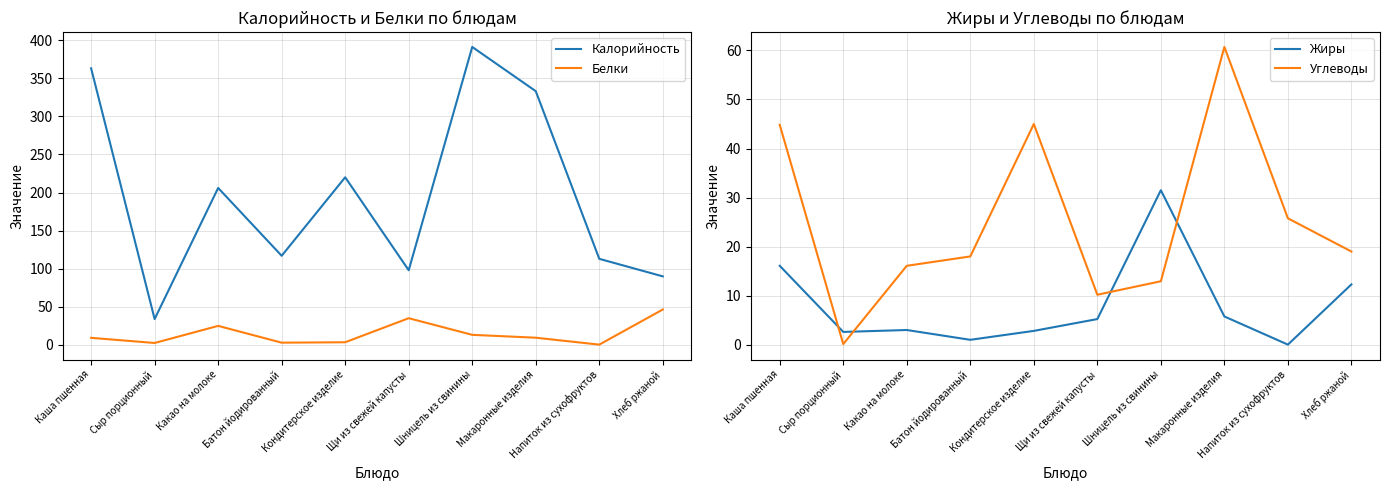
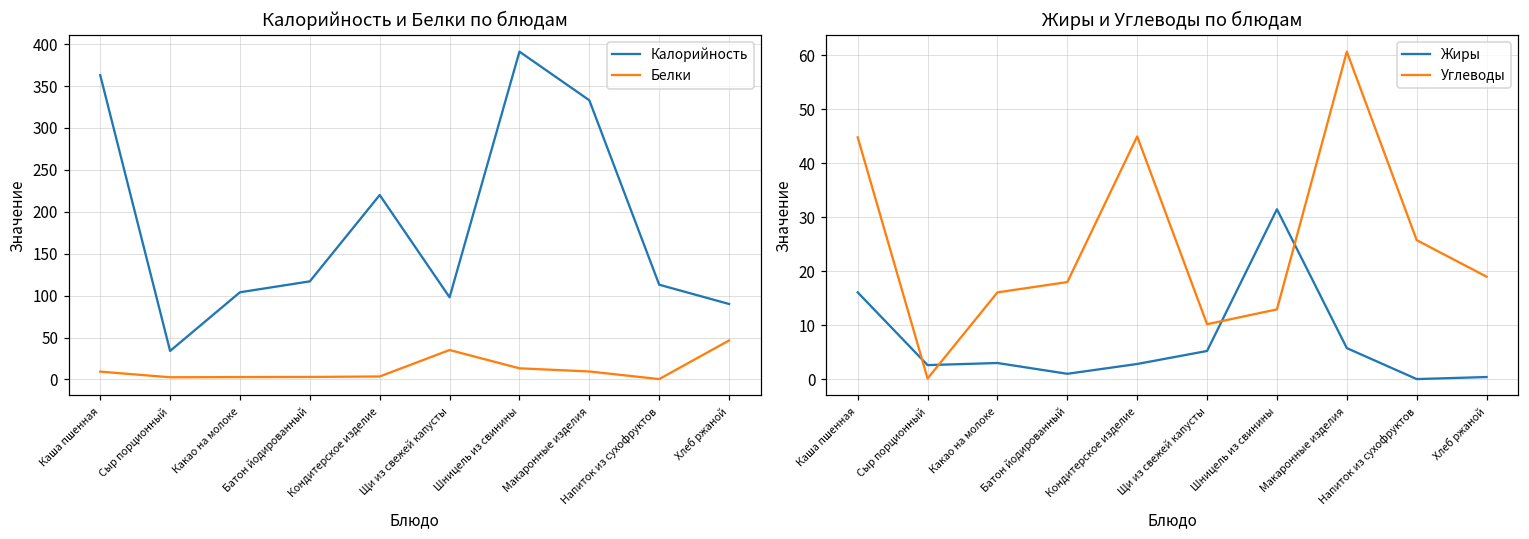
  {
    "Калорийность и Белки по блюдам": {
      "Калорийность": {
        "Каша пшенная": 360,
        "Сыр порционный": 30,
-       "Какао на молоке": 210,
+       "Какао на молоке": 100,
        "Батон йодированный": 120,
        "Кондитерское изделие": 220,
        "Щи из свежей капусты": 100,
        "Шницель из свинины": 390,
        "Макаронные изделия": 330,
        "Напиток из сухофруктов": 110,
        "Хлеб ржаной": 90
      },
      "Белки": {
        "Каша пшенная": 10,
        "Сыр порционный": 0,
-       "Какао на молоке": 30,
+       "Какао на молоке": 0,
        "Батон йодированный": 0,
        "Кондитерское изделие": 0,
        "Щи из свежей капусты": 40,
        "Шницель из свинины": 10,
        "Макаронные изделия": 10,
        "Напиток из сухофруктов": 0,
        "Хлеб ржаной": 50
      }
    },
    "Жиры и Углеводы по блюдам": {
      "Жиры": {
        "Каша пшенная": 16,
        "Сыр порционный": 3,
        "Какао на молоке": 3,
        "Батон йодированный": 1,
        "Кондитерское изделие": 3,
        "Щи из свежей капусты": 5,
        "Шницель из свинины": 32,
        "Макаронные изделия": 6,
        "Напиток из сухофруктов": 0,
-       "Хлеб ржаной": 12
+       "Хлеб ржаной": 0
      },
      "Углеводы": {
        "Каша пшенная": 45,
        "Сыр порционный": 0,
        "Какао на молоке": 16,
        "Батон йодированный": 18,
        "Кондитерское изделие": 45,
        "Щи из свежей капусты": 10,
        "Шницель из свинины": 13,
        "Макаронные изделия": 61,
        "Напиток из сухофруктов": 26,
        "Хлеб ржаной": 19
      }
    }
  }
